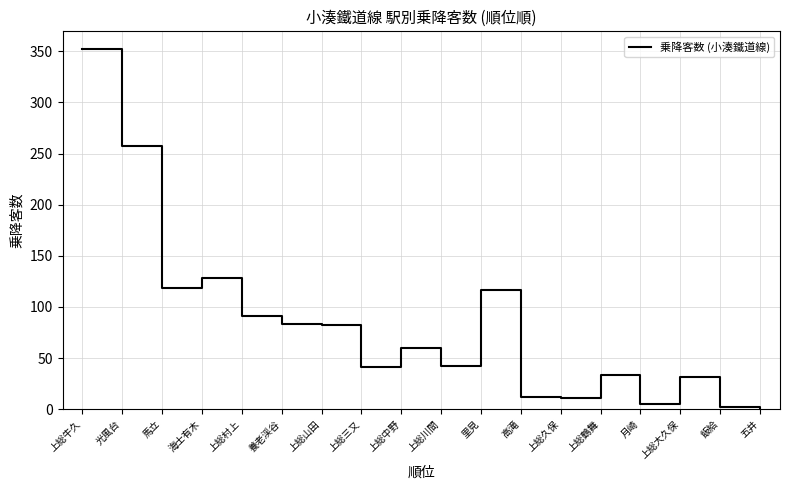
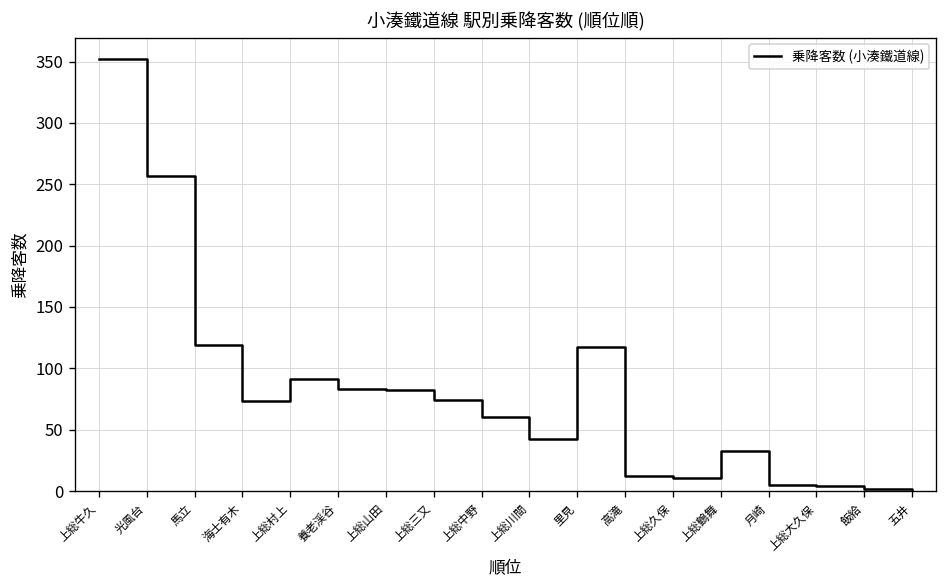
  {
    "上総牛久": 352,
    "光風台": 257,
    "馬立": 119,
-   "海士有木": 128,
+   "海士有木": 73,
    "上総村上": 91,
    "養老渓谷": 83,
    "上総山田": 82,
-   "上総三又": 41,
+   "上総三又": 74,
    "上総中野": 60,
    "上総川間": 42,
    "里見": 117,
    "高滝": 12,
    "上総久保": 11,
    "上総鶴舞": 33,
    "月崎": 5,
-   "上総大久保": 31,
+   "上総大久保": 4,
    "飯給": 2,
    "五井": 0
  }
